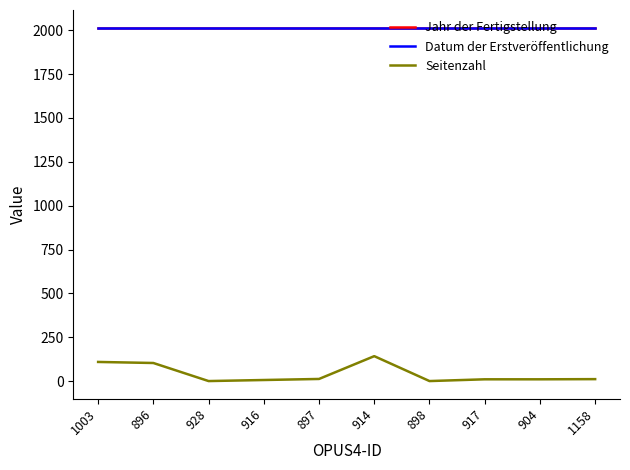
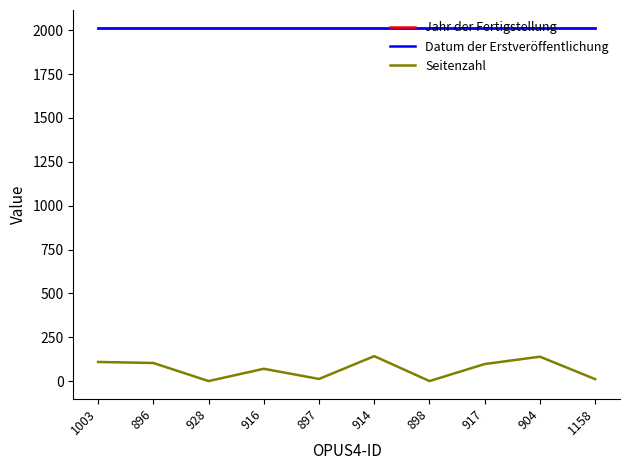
  {
    "Datum der Erstveröffentlichung": {
      "1003": 2020,
      "896": 2020,
      "928": 2020,
      "916": 2020,
      "897": 2020,
      "914": 2020,
      "898": 2020,
      "917": 2020,
      "904": 2020,
      "1158": 2020
    },
    "Seitenzahl": {
      "1003": 110,
      "896": 100,
      "928": 0,
-     "916": 10,
+     "916": 70,
      "897": 10,
      "914": 140,
      "898": 0,
-     "917": 10,
-     "904": 10,
+     "917": 100,
+     "904": 140,
      "1158": 10
    }
  }
